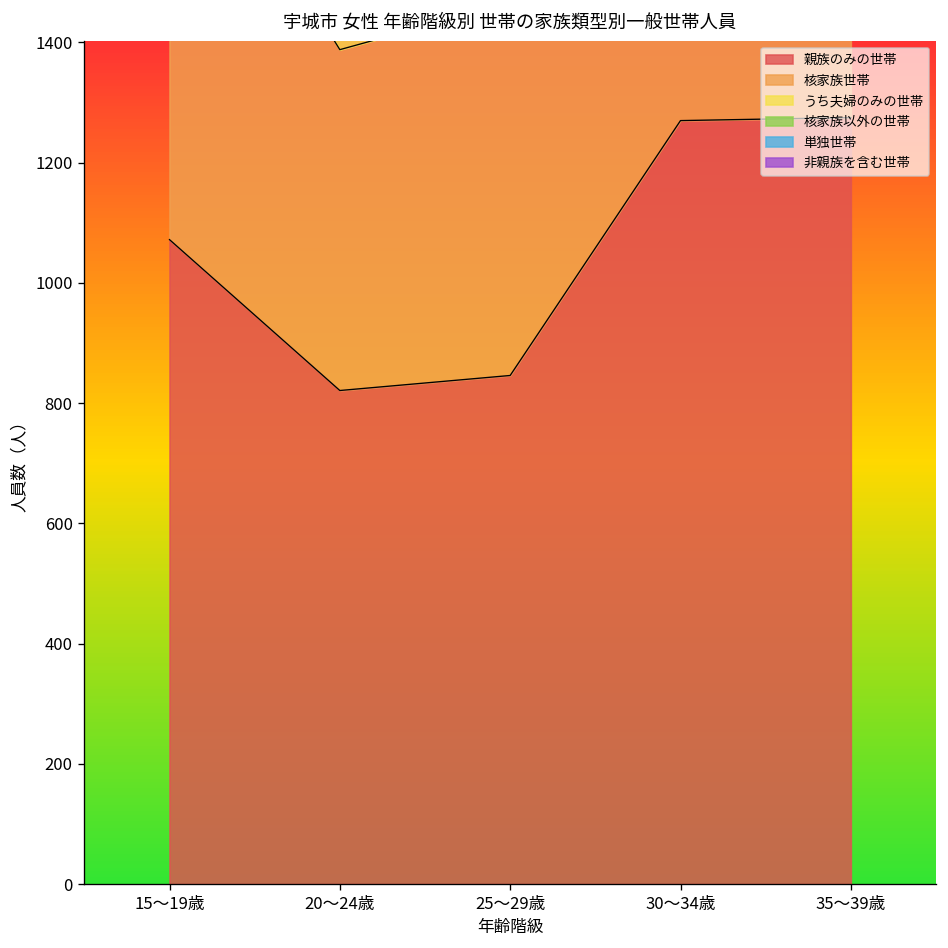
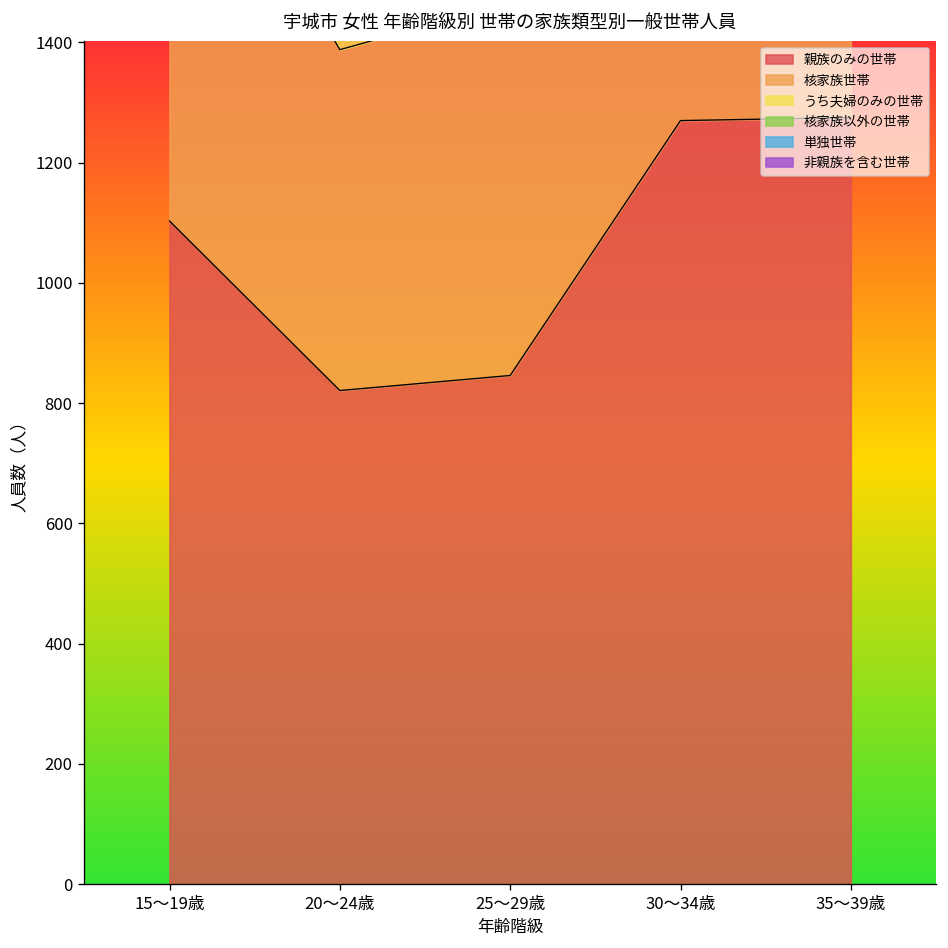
  {
    "親族のみの世帯": {
-     "15～19歳": 1070,
+     "15～19歳": 1100,
      "20～24歳": 820,
      "25～29歳": 850,
      "30～34歳": 1270
    },
    "核家族世帯": {
      "20～24歳": 570
    }
  }
